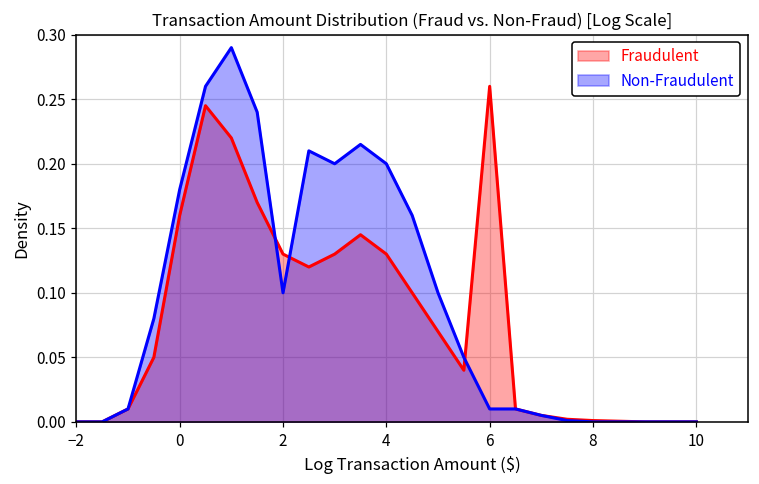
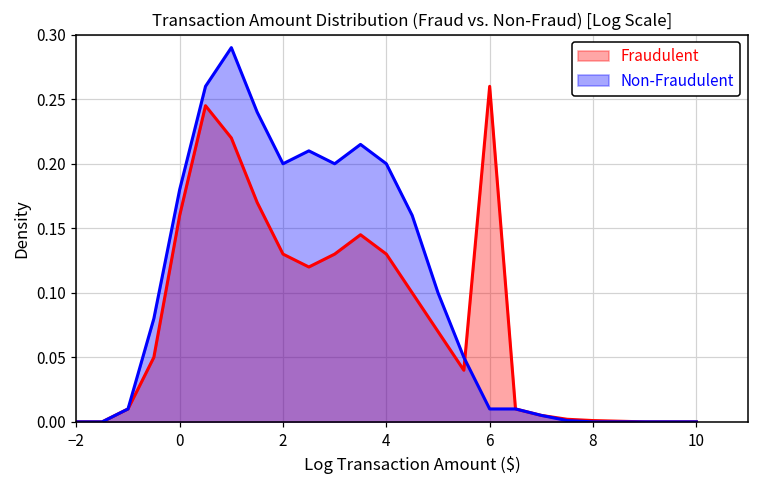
  {
    "Fraudulent": {
      "0": 0.160,
      "2": 0.130,
      "4": 0.130,
      "6": 0.260
    },
    "Non-Fraudulent": {
      "0": 0.180,
-     "2": 0.1,
+     "2": 0.2,
      "4": 0.2,
      "6": 0.010
    }
  }
